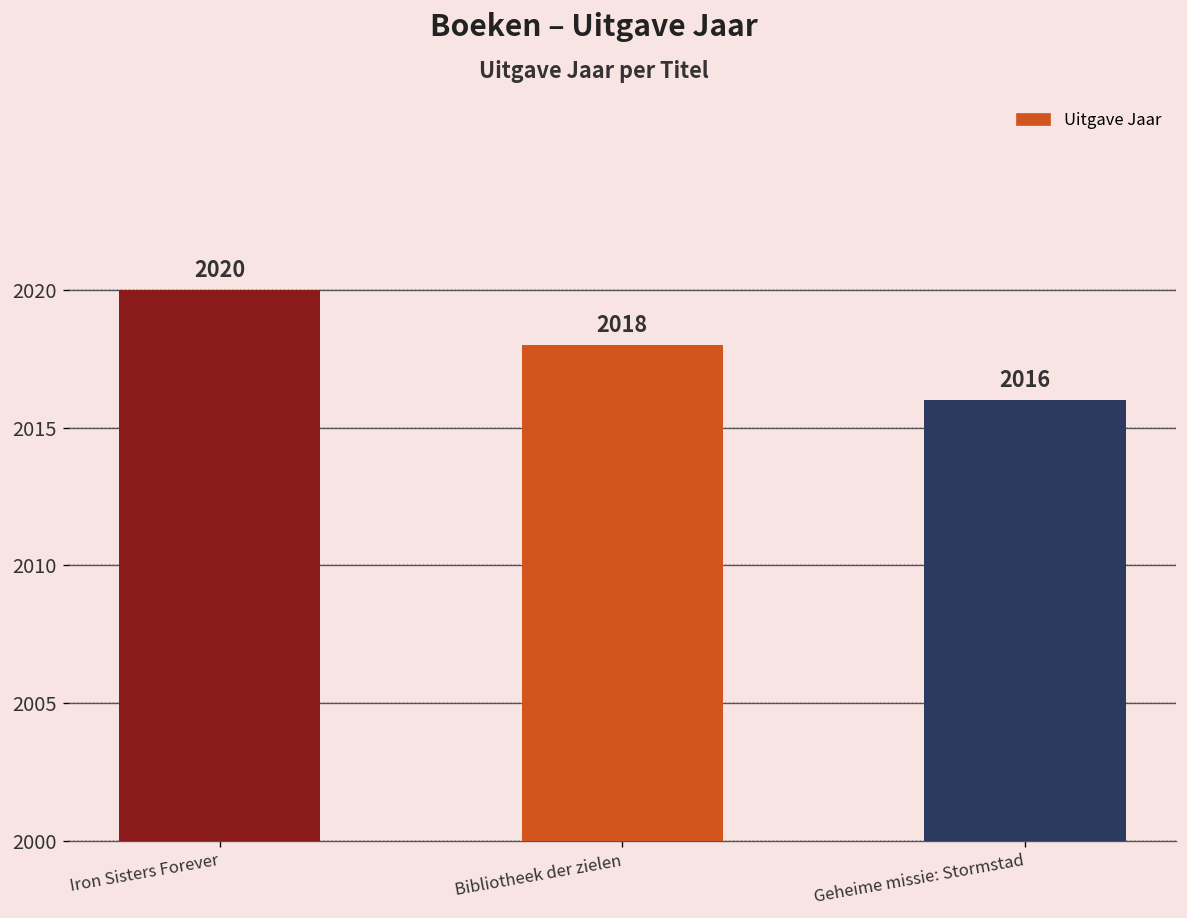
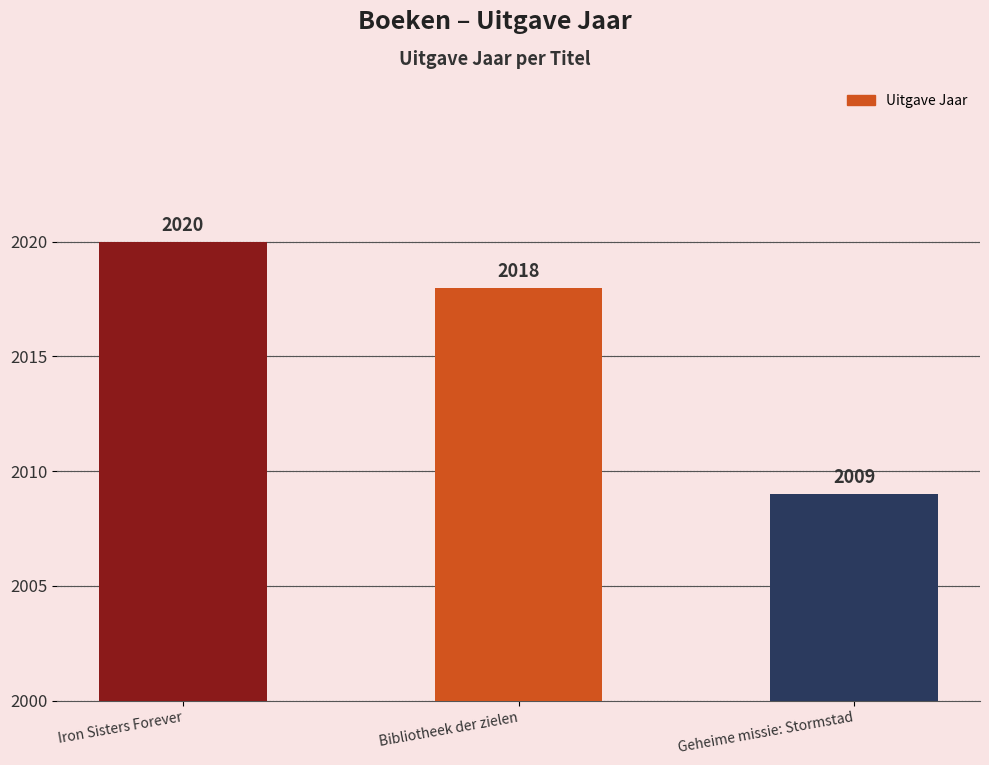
  {
    "Iron Sisters Forever": 2020,
    "Bibliotheek der zielen": 2018,
-   "Geheime missie: Stormstad": 2016
+   "Geheime missie: Stormstad": 2009
  }
